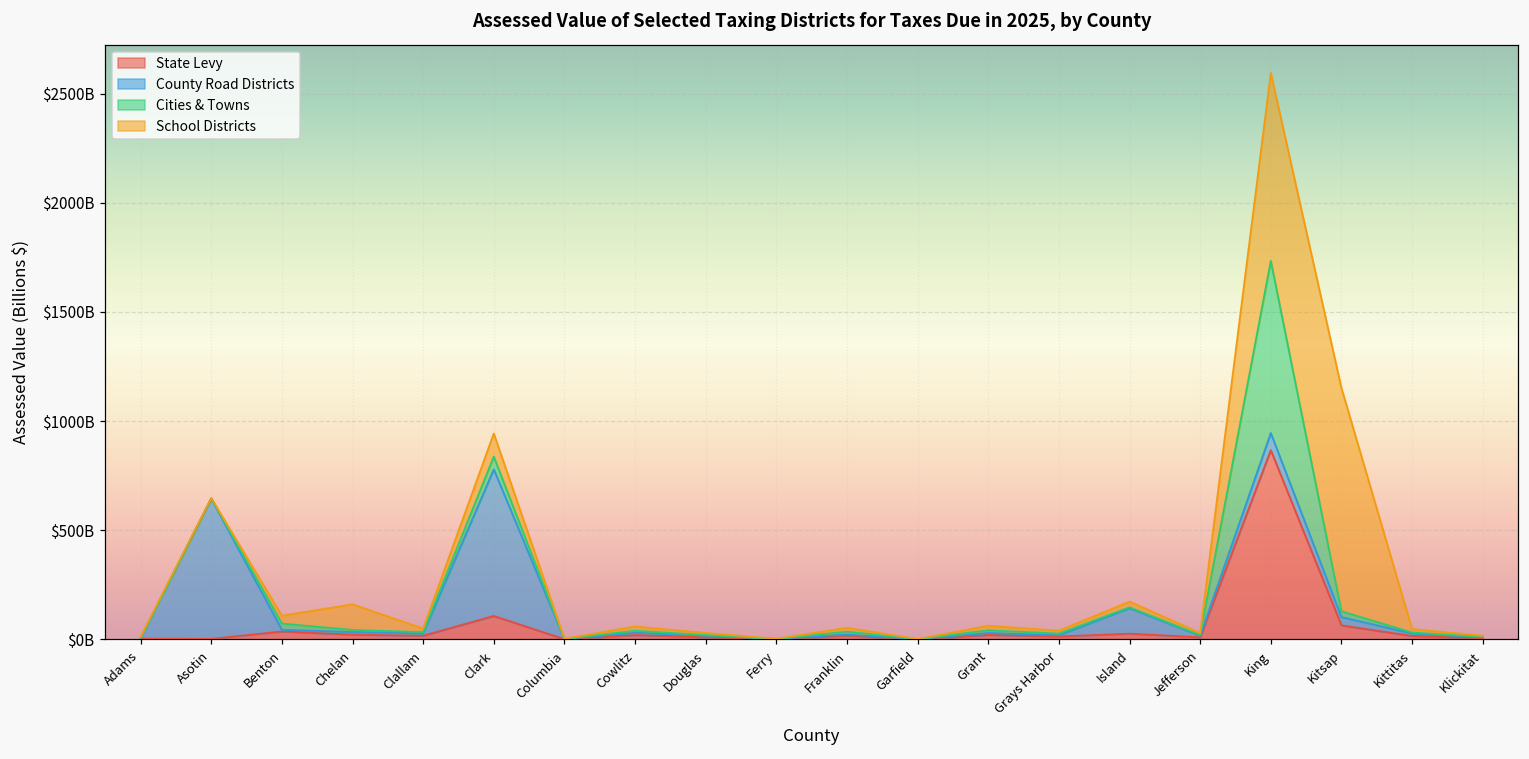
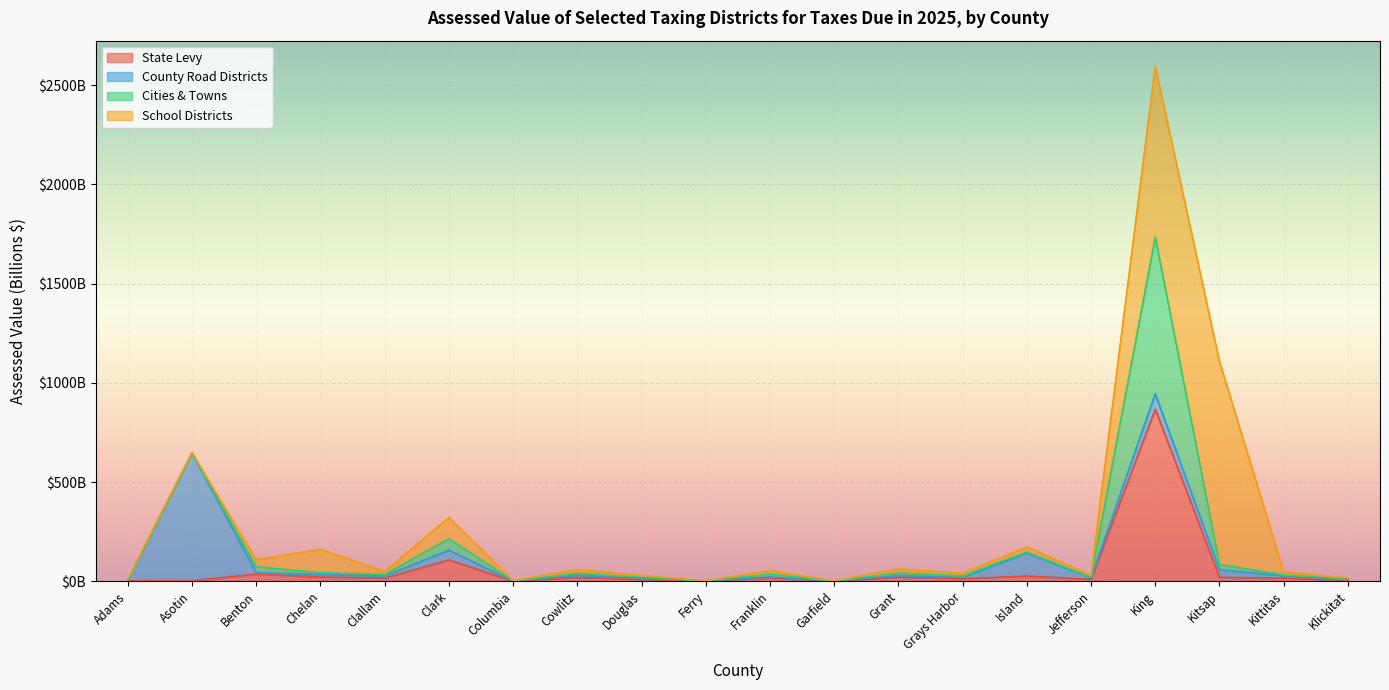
  {
    "State Levy": {
      "Asotin": "$0",
      "Clark": "$110000000000",
      "Island": "$30000000000",
      "King": "$870000000000",
-     "Kitsap": "$60000000000"
+     "Kitsap": "$20000000000"
    },
    "County Road Districts": {
-     "Clark": "$670000000000",
+     "Clark": "$50000000000",
      "King": "$80000000000",
      "Kitsap": "$40000000000"
    },
    "Cities & Towns": {
      "Benton": "$30000000000",
      "Clark": "$60000000000",
      "Franklin": "$10000000000",
      "King": "$790000000000",
      "Kitsap": "$30000000000"
    },
    "School Districts": {
      "Benton": "$40000000000",
      "Chelan": "$120000000000",
      "Clallam": "$20000000000",
      "Clark": "$110000000000",
      "Cowlitz": "$20000000000",
      "Franklin": "$20000000000",
      "Grant": "$20000000000",
      "Grays Harbor": "$10000000000",
      "Island": "$30000000000",
      "King": "$860000000000",
      "Kitsap": "$1020000000000",
      "Kittitas": "$20000000000"
    }
  }
